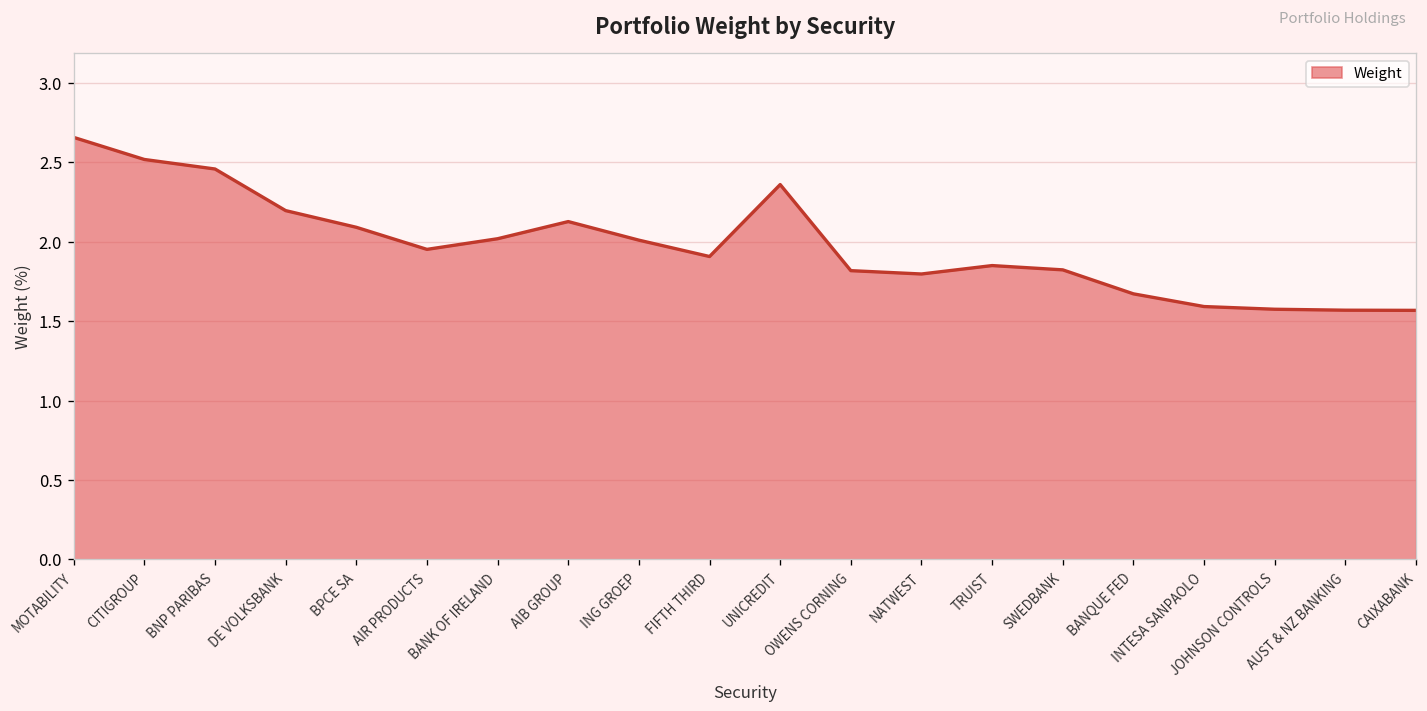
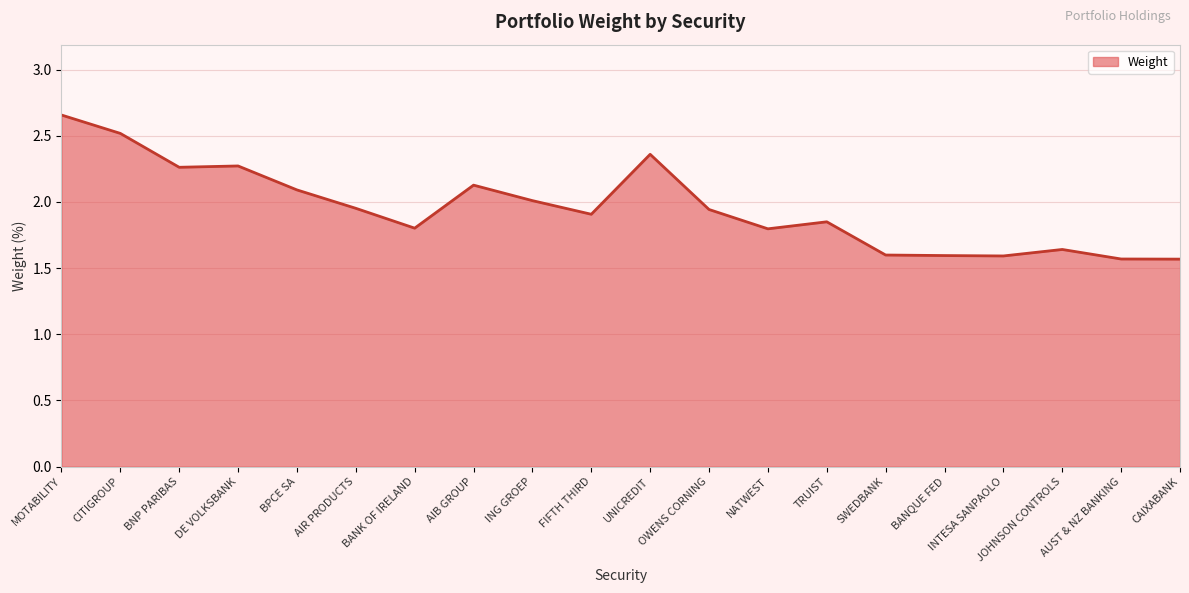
  {
    "MOTABILITY": 2.66,
    "CITIGROUP": 2.52,
-   "BNP PARIBAS": 2.46,
-   "DE VOLKSBANK": 2.20,
+   "BNP PARIBAS": 2.26,
+   "DE VOLKSBANK": 2.27,
    "BPCE SA": 2.09,
    "AIR PRODUCTS": 1.95,
-   "BANK OF IRELAND": 2.02,
+   "BANK OF IRELAND": 1.80,
    "AIB GROUP": 2.13,
    "ING GROEP": 2.01,
    "FIFTH THIRD": 1.91,
    "UNICREDIT": 2.36,
-   "OWENS CORNING": 1.82,
+   "OWENS CORNING": 1.94,
    "NATWEST": 1.80,
    "TRUIST": 1.85,
-   "SWEDBANK": 1.82,
-   "BANQUE FED": 1.67,
+   "SWEDBANK": 1.60,
+   "BANQUE FED": 1.60,
    "INTESA SANPAOLO": 1.59,
-   "JOHNSON CONTROLS": 1.58,
+   "JOHNSON CONTROLS": 1.64,
    "AUST & NZ BANKING": 1.57,
    "CAIXABANK": 1.57
  }
